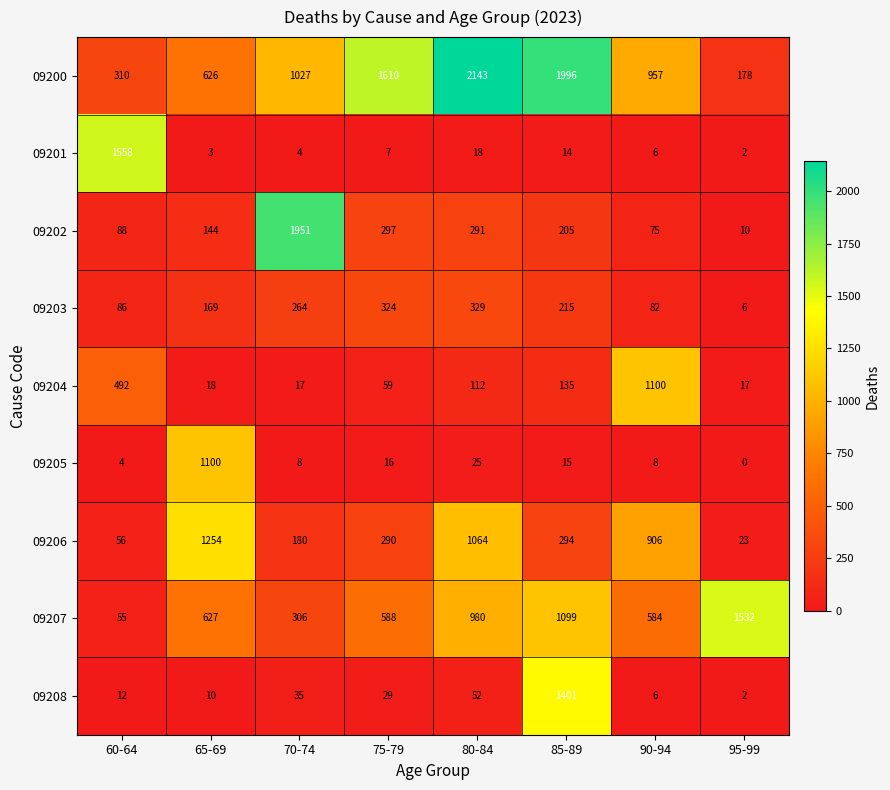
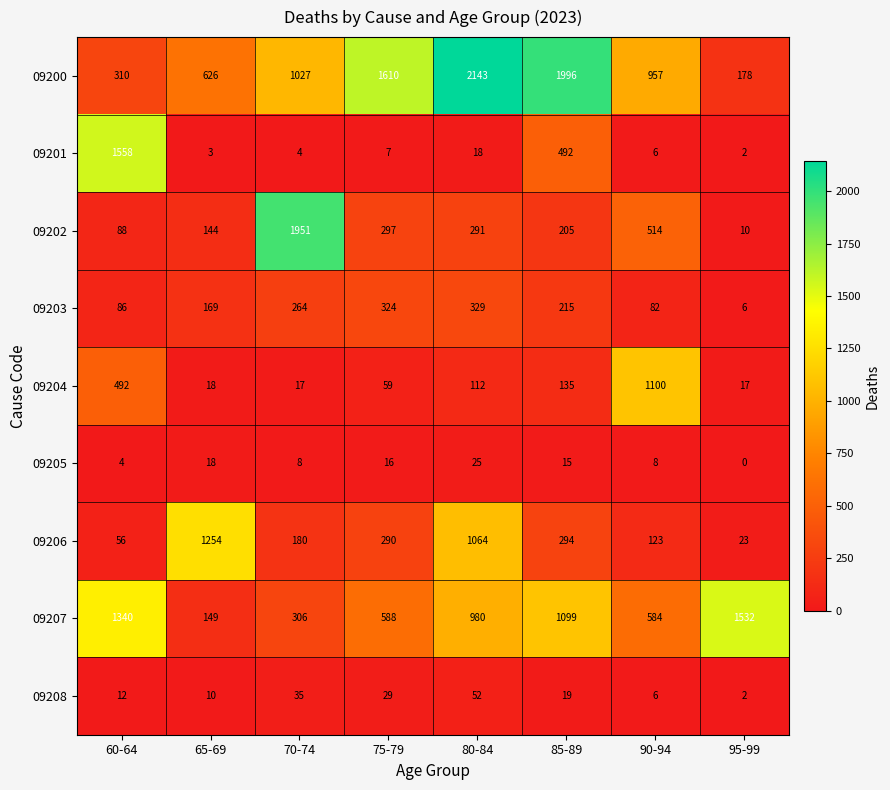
  {
    "09200": {
      "60-64": 310,
      "65-69": 626,
      "70-74": 1027,
      "75-79": 1610,
      "80-84": 2143,
      "85-89": 1996,
      "90-94": 957,
      "95-99": 178
    },
    "09201": {
      "60-64": 1558,
      "65-69": 3,
      "70-74": 4,
      "75-79": 7,
      "80-84": 18,
-     "85-89": 14,
+     "85-89": 492,
      "90-94": 6,
      "95-99": 2
    },
    "09202": {
      "60-64": 88,
      "65-69": 144,
      "70-74": 1951,
      "75-79": 297,
      "80-84": 291,
      "85-89": 205,
-     "90-94": 75,
+     "90-94": 514,
      "95-99": 10
    },
    "09203": {
      "60-64": 86,
      "65-69": 169,
      "70-74": 264,
      "75-79": 324,
      "80-84": 329,
      "85-89": 215,
      "90-94": 82,
      "95-99": 6
    },
    "09204": {
      "60-64": 492,
      "65-69": 18,
      "70-74": 17,
      "75-79": 59,
      "80-84": 112,
      "85-89": 135,
      "90-94": 1100,
      "95-99": 17
    },
    "09205": {
      "60-64": 4,
-     "65-69": 1100,
+     "65-69": 18,
      "70-74": 8,
      "75-79": 16,
      "80-84": 25,
      "85-89": 15,
      "90-94": 8,
      "95-99": 0
    },
    "09206": {
      "60-64": 56,
      "65-69": 1254,
      "70-74": 180,
      "75-79": 290,
      "80-84": 1064,
      "85-89": 294,
-     "90-94": 906,
+     "90-94": 123,
      "95-99": 23
    },
    "09207": {
-     "60-64": 55,
-     "65-69": 627,
+     "60-64": 1340,
+     "65-69": 149,
      "70-74": 306,
      "75-79": 588,
      "80-84": 980,
      "85-89": 1099,
      "90-94": 584,
      "95-99": 1532
    },
    "09208": {
      "60-64": 12,
      "65-69": 10,
      "70-74": 35,
      "75-79": 29,
      "80-84": 52,
-     "85-89": 1401,
+     "85-89": 19,
      "90-94": 6,
      "95-99": 2
    }
  }
